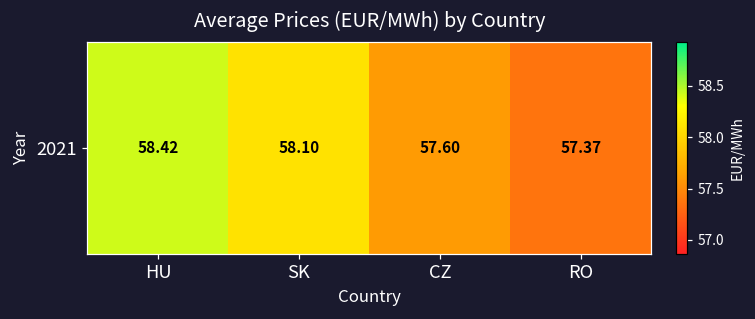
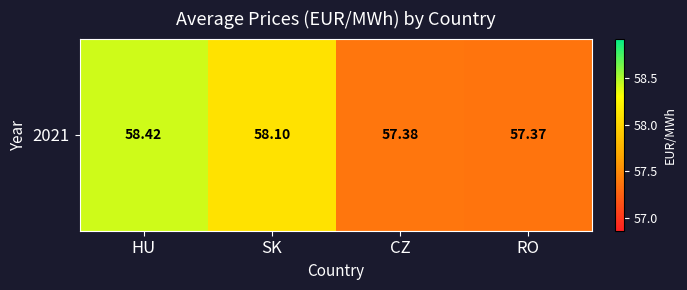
  {
    "2021": {
      "HU": 58.42,
      "SK": 58.10,
-     "CZ": 57.60,
+     "CZ": 57.38,
      "RO": 57.37
    }
  }
